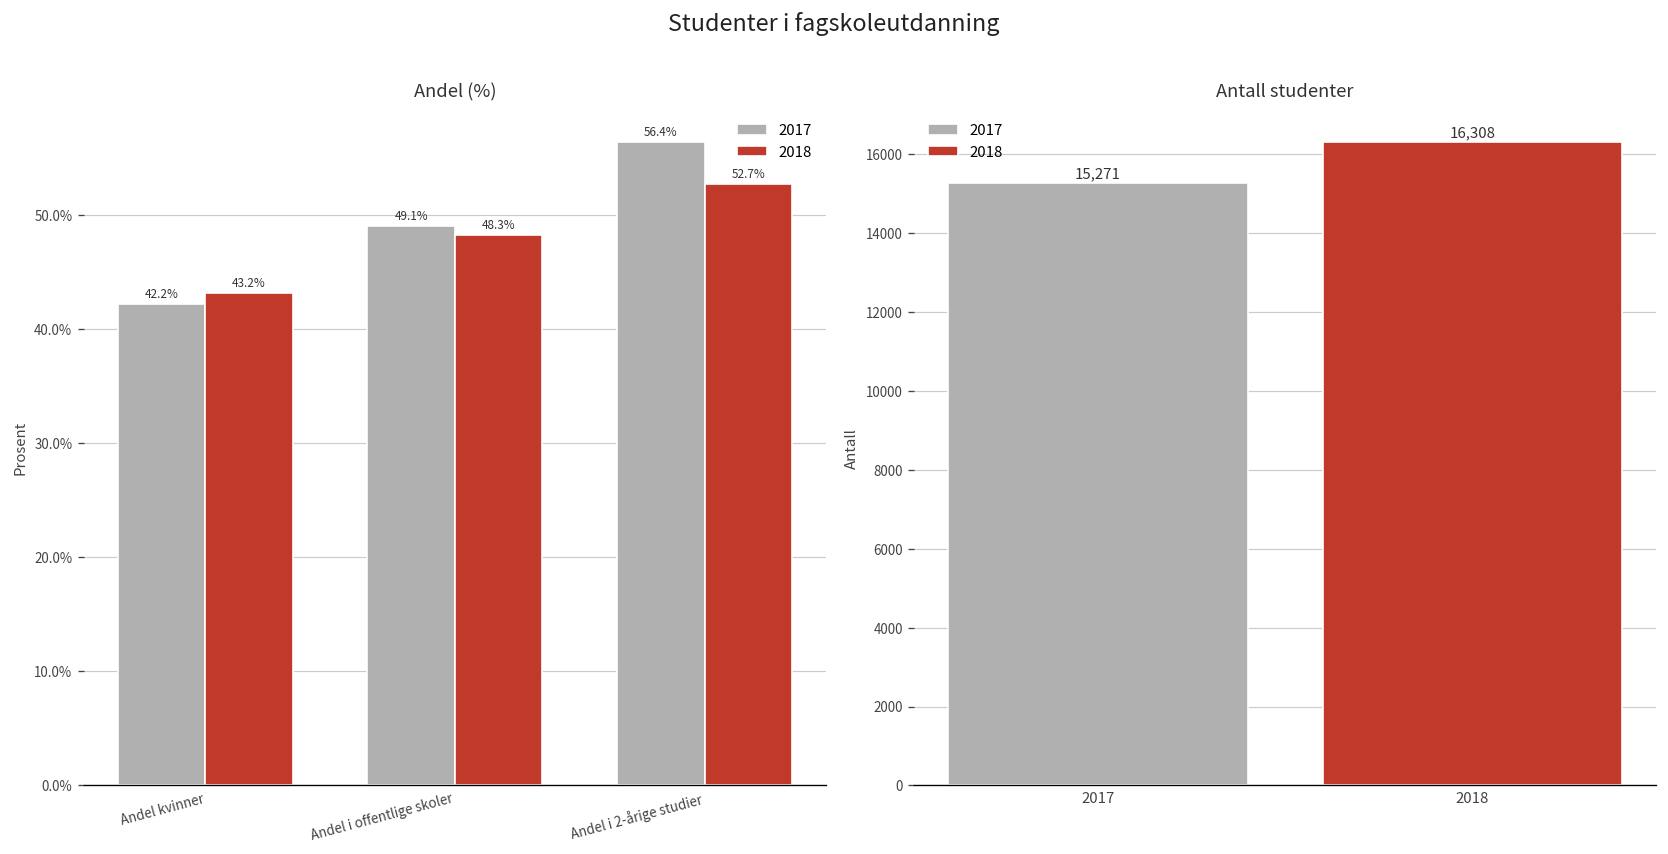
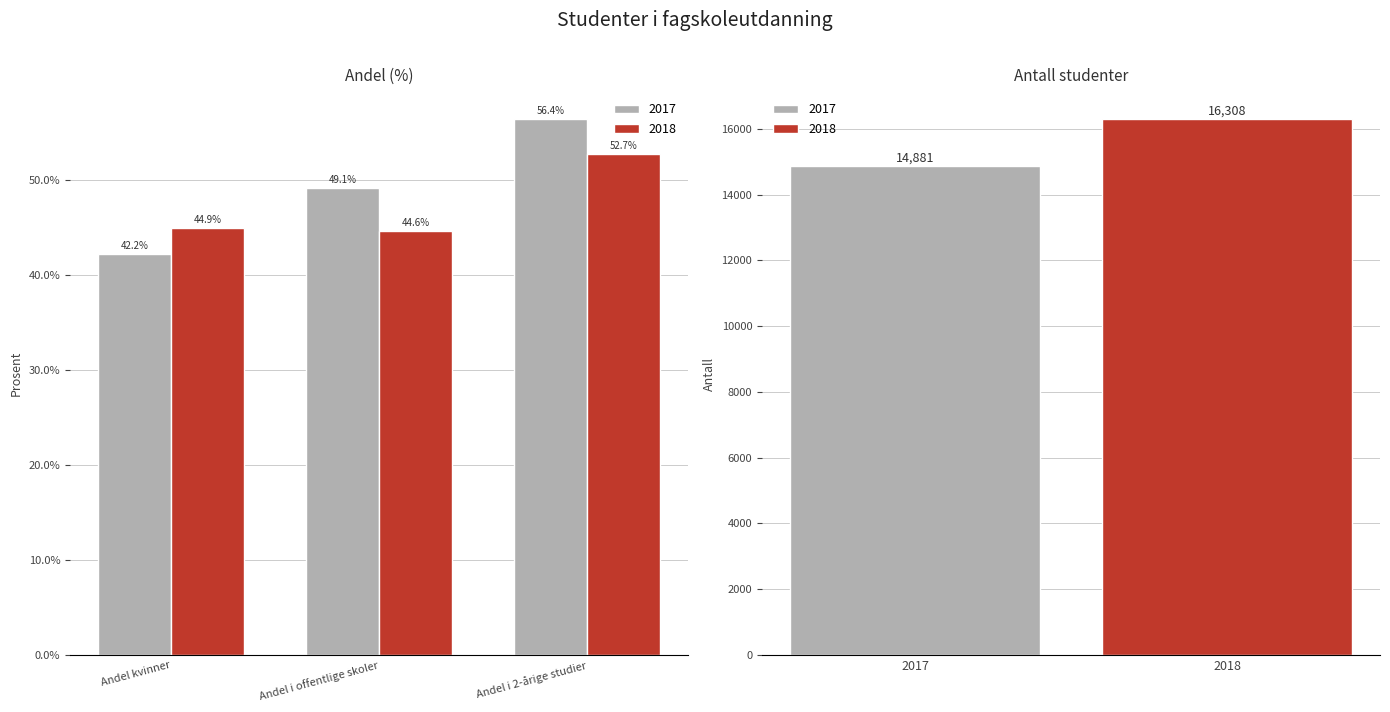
  {
    "Andel (%)": {
      "2017": {
        "Andel kvinner": "42.2%",
        "Andel i offentlige skoler": "49.1%",
        "Andel i 2-årige studier": "56.4%"
      },
      "2018": {
-       "Andel kvinner": "43.2%",
-       "Andel i offentlige skoler": "48.3%",
+       "Andel kvinner": "44.9%",
+       "Andel i offentlige skoler": "44.6%",
        "Andel i 2-årige studier": "52.7%"
      }
    },
    "Antall studenter": {
-     "2017": "15,271",
+     "2017": "14,881",
      "2018": "16,308"
    }
  }
